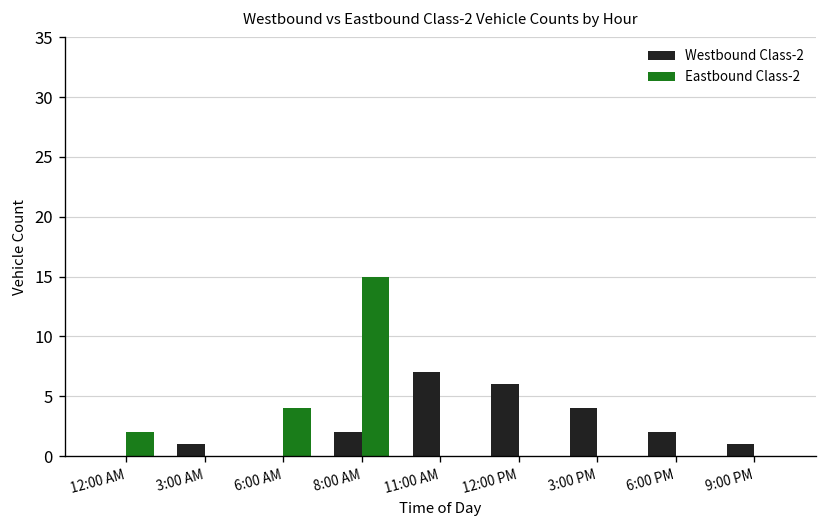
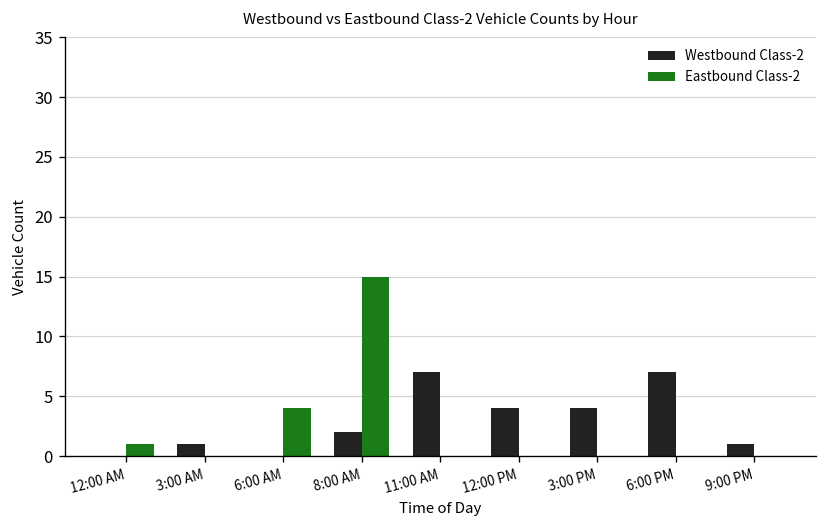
  {
    "Westbound Class-2": {
      "12:00 AM": 0,
      "3:00 AM": 1,
      "6:00 AM": 0,
      "8:00 AM": 2,
      "11:00 AM": 7,
-     "12:00 PM": 6,
+     "12:00 PM": 4,
      "3:00 PM": 4,
-     "6:00 PM": 2,
+     "6:00 PM": 7,
      "9:00 PM": 1
    },
    "Eastbound Class-2": {
-     "12:00 AM": 2,
+     "12:00 AM": 1,
      "3:00 AM": 0,
      "6:00 AM": 4,
      "8:00 AM": 15,
      "11:00 AM": 0,
      "12:00 PM": 0,
      "3:00 PM": 0,
      "6:00 PM": 0,
      "9:00 PM": 0
    }
  }
